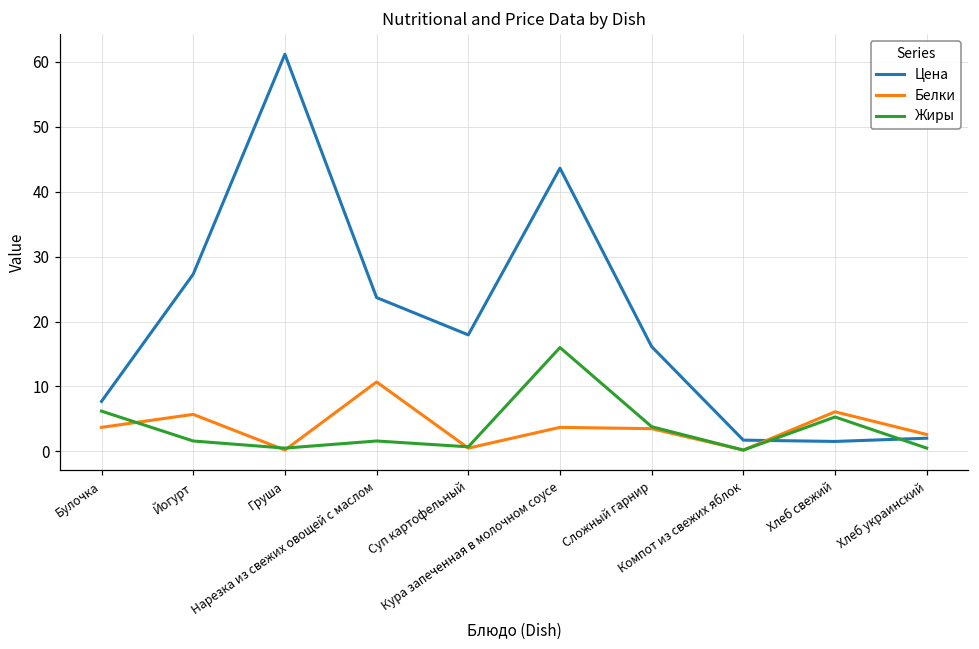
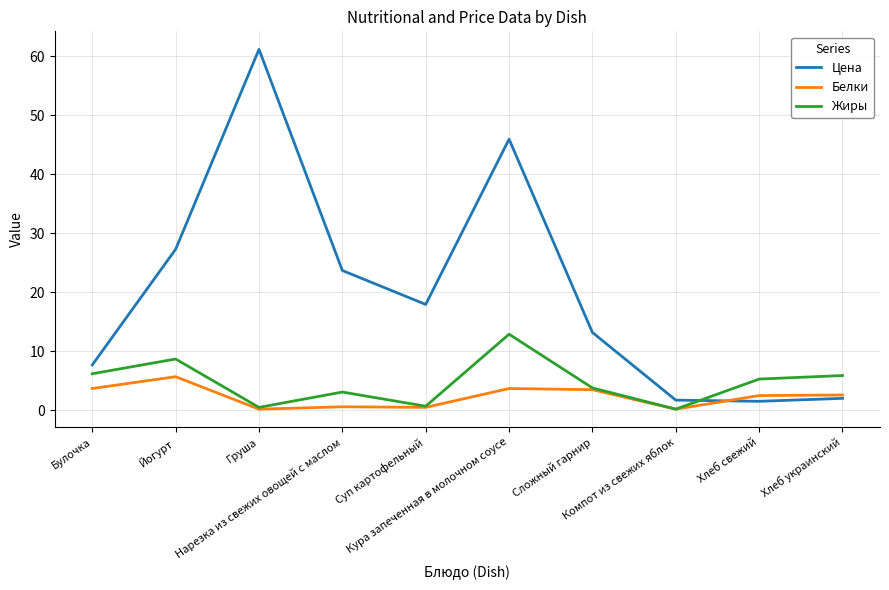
  {
    "Цена": {
      "Булочка": 8,
      "Йогурт": 27,
      "Груша": 61,
      "Нарезка из свежих овощей с маслом": 24,
      "Суп картофельный": 18,
-     "Кура запеченная в молочном соусе": 44,
-     "Сложный гарнир": 16,
+     "Кура запеченная в молочном соусе": 46,
+     "Сложный гарнир": 13,
      "Компот из свежих яблок": 2,
      "Хлеб свежий": 2,
      "Хлеб украинский": 2
    },
    "Белки": {
      "Булочка": 4,
      "Йогурт": 6,
-     "Нарезка из свежих овощей с маслом": 11,
+     "Нарезка из свежих овощей с маслом": 1,
      "Кура запеченная в молочном соусе": 4,
-     "Хлеб свежий": 6,
+     "Хлеб свежий": 3,
      "Хлеб украинский": 3
    },
    "Жиры": {
      "Булочка": 6,
-     "Йогурт": 2,
-     "Нарезка из свежих овощей с маслом": 2,
-     "Кура запеченная в молочном соусе": 16,
+     "Йогурт": 9,
+     "Нарезка из свежих овощей с маслом": 3,
+     "Кура запеченная в молочном соусе": 13,
      "Хлеб свежий": 5,
-     "Хлеб украинский": 1
+     "Хлеб украинский": 6
    }
  }
